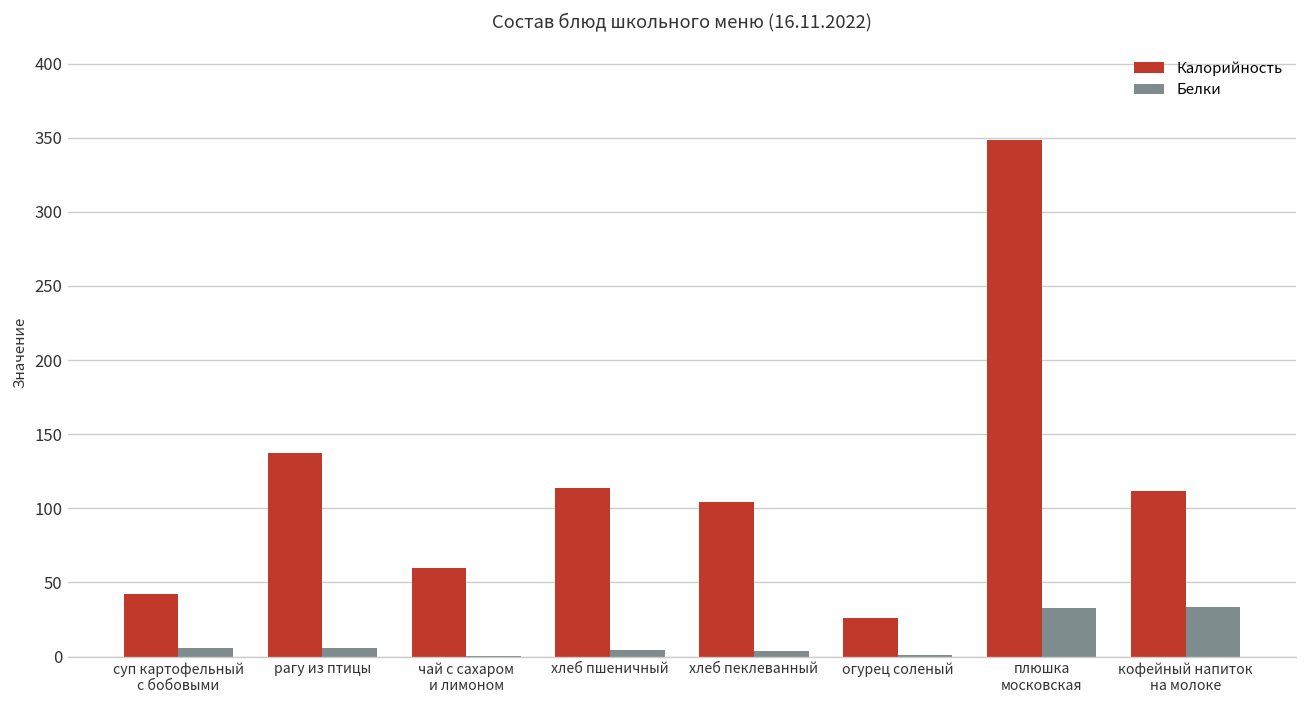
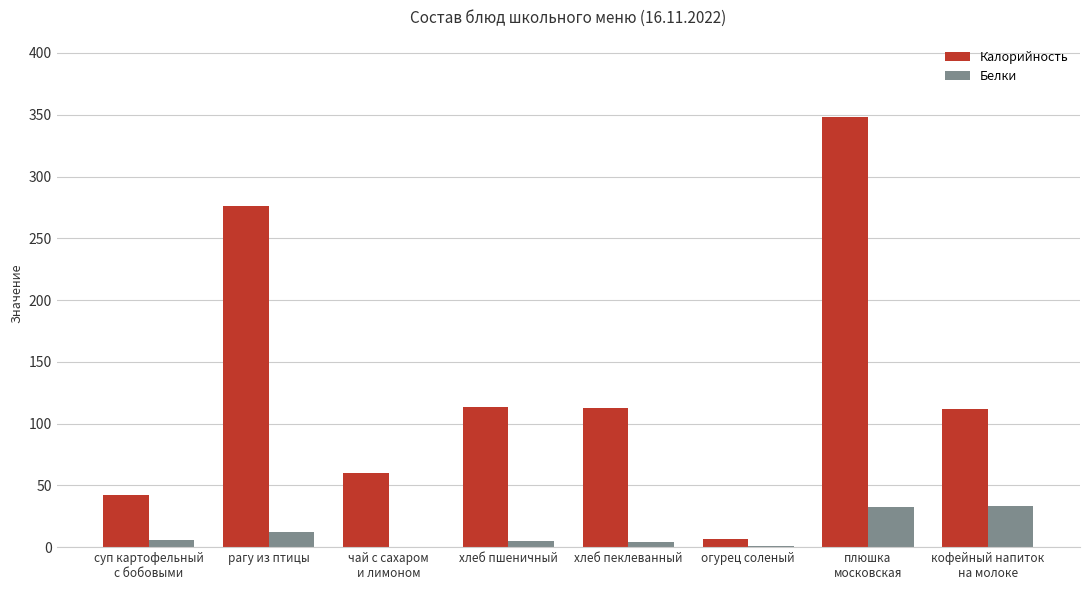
  {
    "Калорийность": {
      "суп картофельный с бобовыми": 42,
-     "рагу из птицы": 138,
+     "рагу из птицы": 276,
      "чай с сахаром и лимоном": 60,
      "хлеб пшеничный": 114,
-     "хлеб пеклеванный": 104,
-     "огурец соленый": 26,
+     "хлеб пеклеванный": 113,
+     "огурец соленый": 7,
      "плюшка московская": 348,
      "кофейный напиток на молоке": 112
    },
    "Белки": {
      "суп картофельный с бобовыми": 6,
-     "рагу из птицы": 6,
+     "рагу из птицы": 13,
      "хлеб пшеничный": 5,
      "хлеб пеклеванный": 4,
      "плюшка московская": 33,
      "кофейный напиток на молоке": 33
    }
  }
